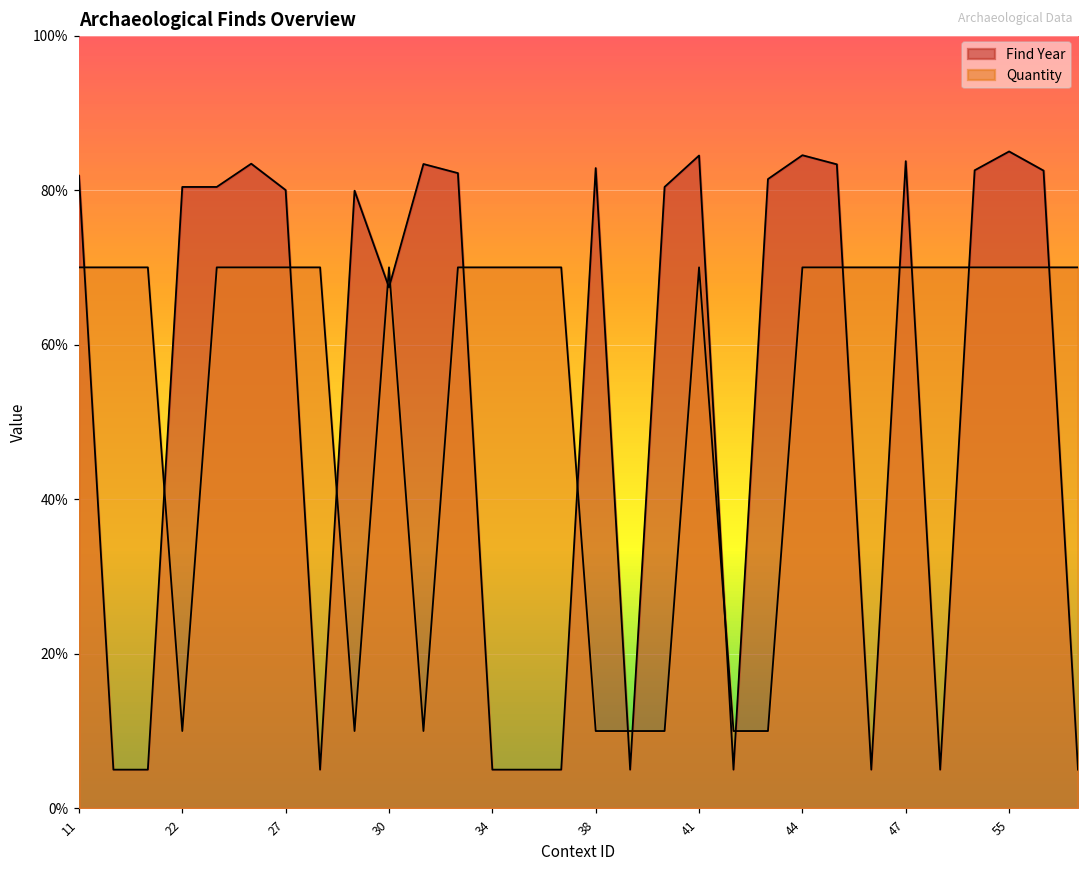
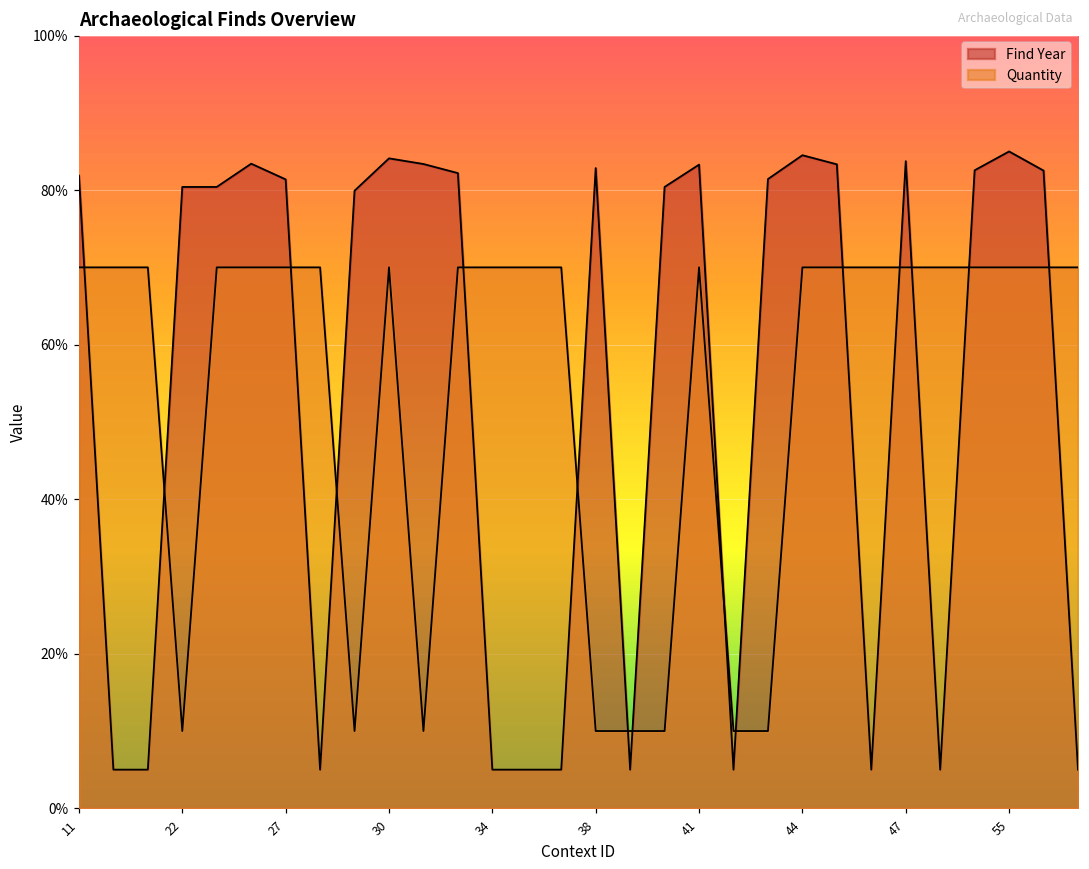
  {
    "Find Year": {
      "11": "82%",
      "22": "80%",
-     "27": "80%",
-     "30": "67%",
+     "27": "81%",
+     "30": "84%",
      "34": "5%",
      "38": "83%",
-     "41": "84%",
+     "41": "83%",
      "44": "85%",
      "47": "84%",
      "55": "85%"
    },
    "Quantity": {
      "11": "70%",
      "22": "10%",
      "27": "70%",
      "30": "70%",
      "34": "70%",
      "38": "10%",
      "41": "70%",
      "44": "70%",
      "47": "70%",
      "55": "70%"
    }
  }
